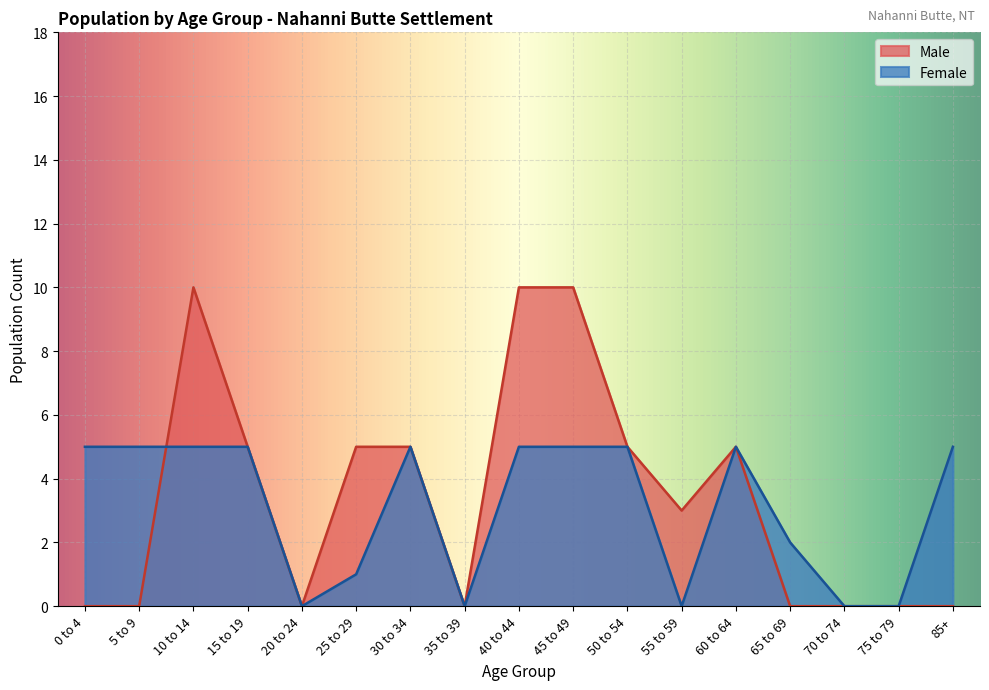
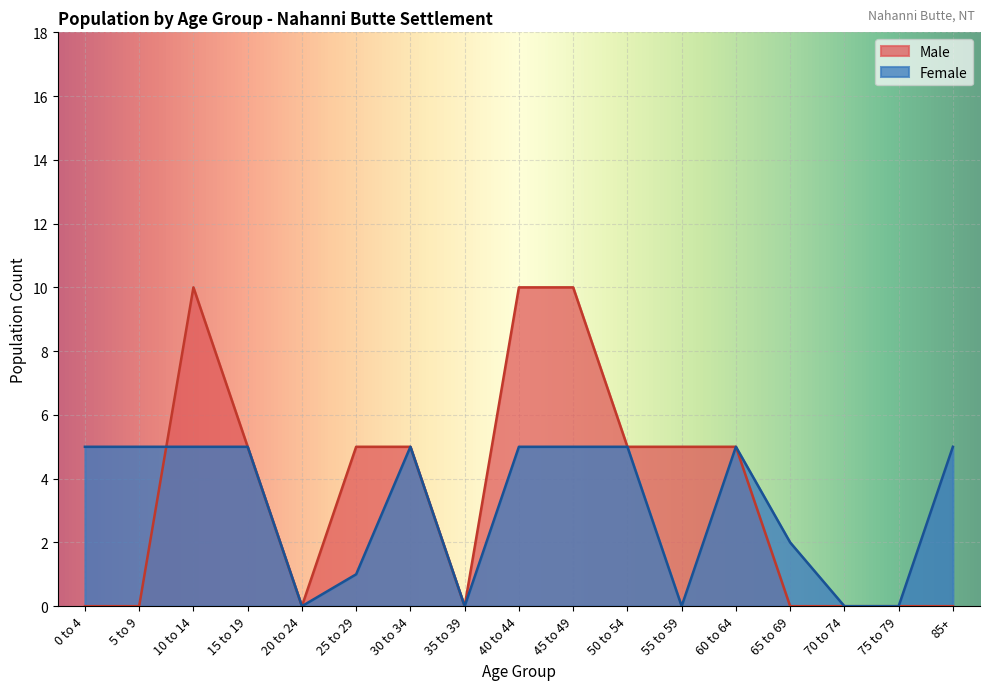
  {
    "Male": {
      "0 to 4": 0,
      "5 to 9": 0,
      "10 to 14": 10,
      "25 to 29": 5,
      "40 to 44": 10,
      "45 to 49": 10,
-     "55 to 59": 3,
+     "55 to 59": 5,
      "65 to 69": 0,
      "85+": 0
    },
    "Female": {
      "0 to 4": 5,
      "5 to 9": 5,
      "10 to 14": 5,
      "25 to 29": 1,
      "40 to 44": 5,
      "45 to 49": 5,
      "55 to 59": 0,
      "65 to 69": 2,
      "85+": 5
    }
  }
